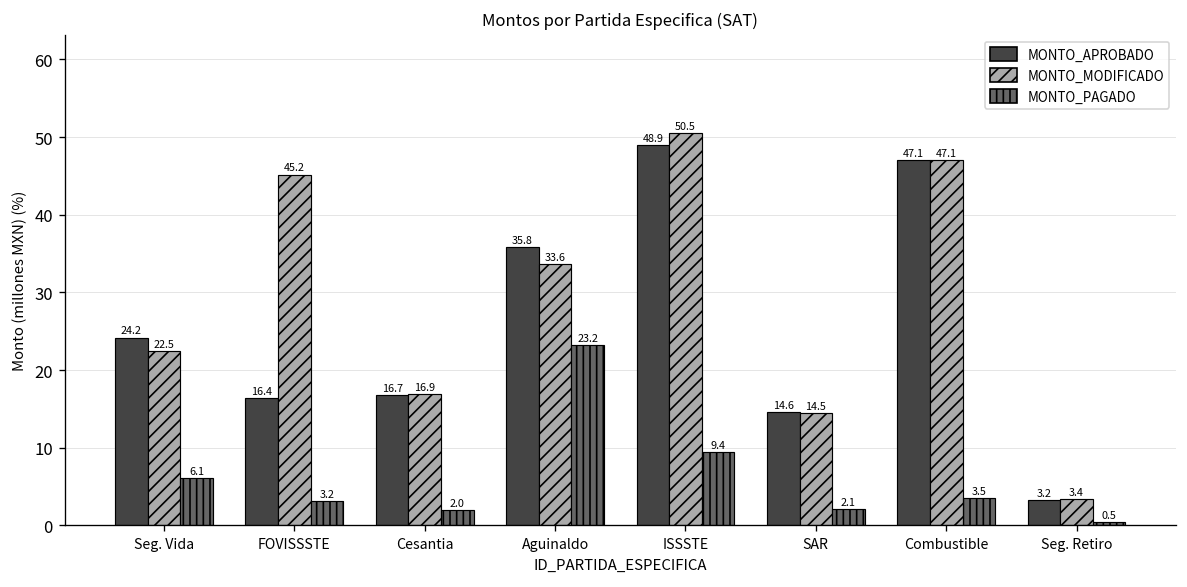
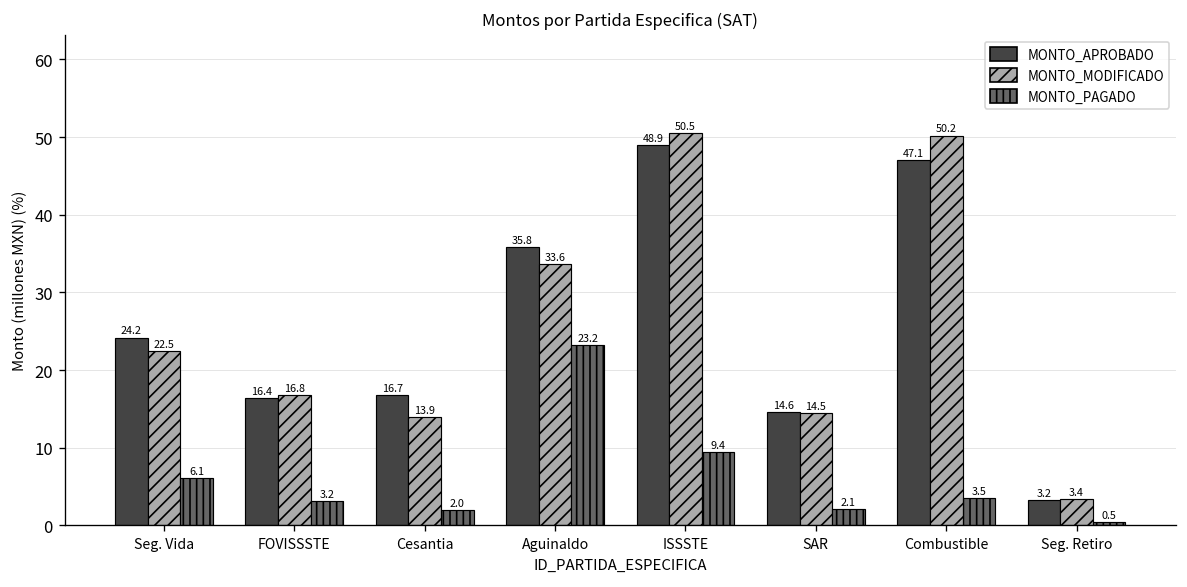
  {
    "MONTO_MODIFICADO": {
      "Seg. Vida": 22.5,
-     "FOVISSSTE": 45.2,
-     "Cesantia": 16.9,
+     "FOVISSSTE": 16.8,
+     "Cesantia": 13.9,
      "Aguinaldo": 33.6,
      "ISSSTE": 50.5,
      "SAR": 14.5,
-     "Combustible": 47.1,
+     "Combustible": 50.2,
      "Seg. Retiro": 3.4
    }
  }
